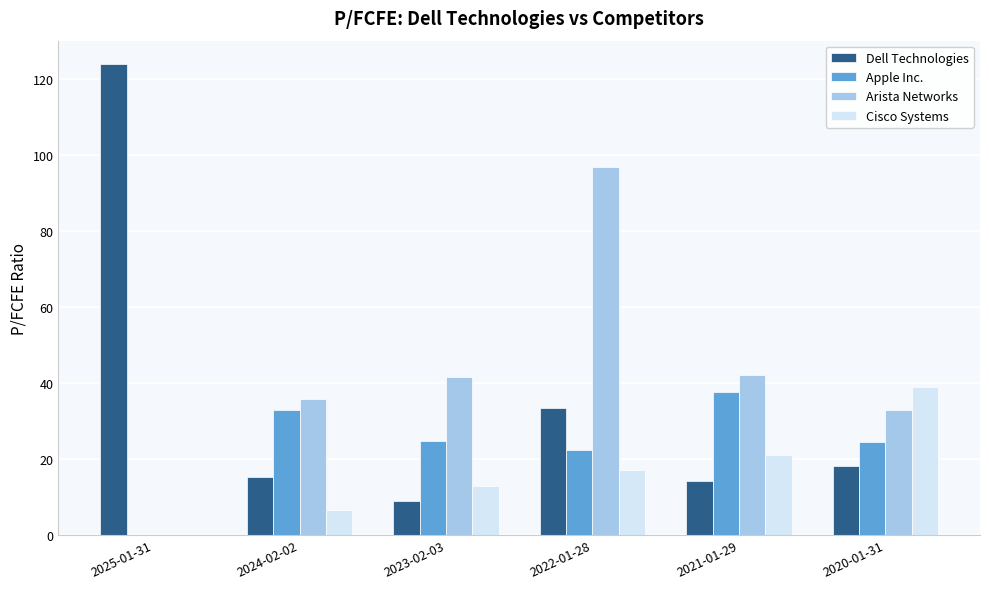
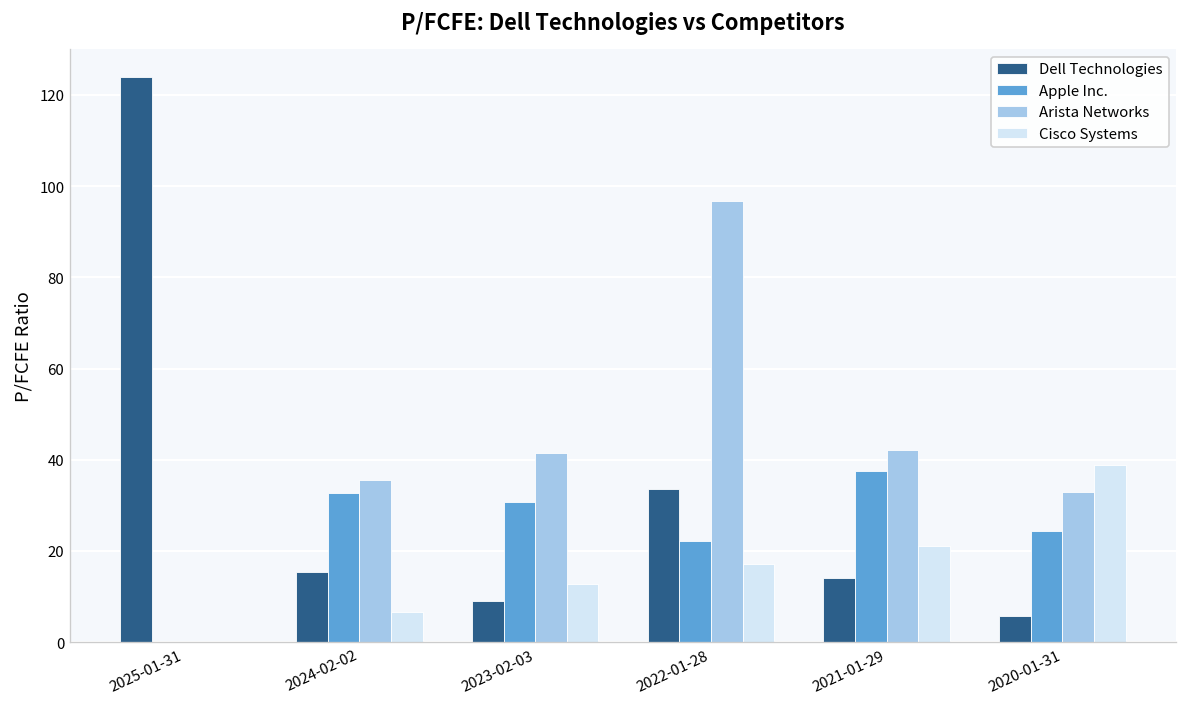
  {
    "Dell Technologies": {
      "2025-01-31": 124,
      "2024-02-02": 15,
      "2023-02-03": 9,
      "2022-01-28": 34,
      "2021-01-29": 14,
-     "2020-01-31": 18
+     "2020-01-31": 6
    },
    "Apple Inc.": {
      "2025-01-31": 0,
      "2024-02-02": 33,
-     "2023-02-03": 25,
+     "2023-02-03": 31,
      "2022-01-28": 22,
      "2021-01-29": 38,
      "2020-01-31": 24
    }
  }
